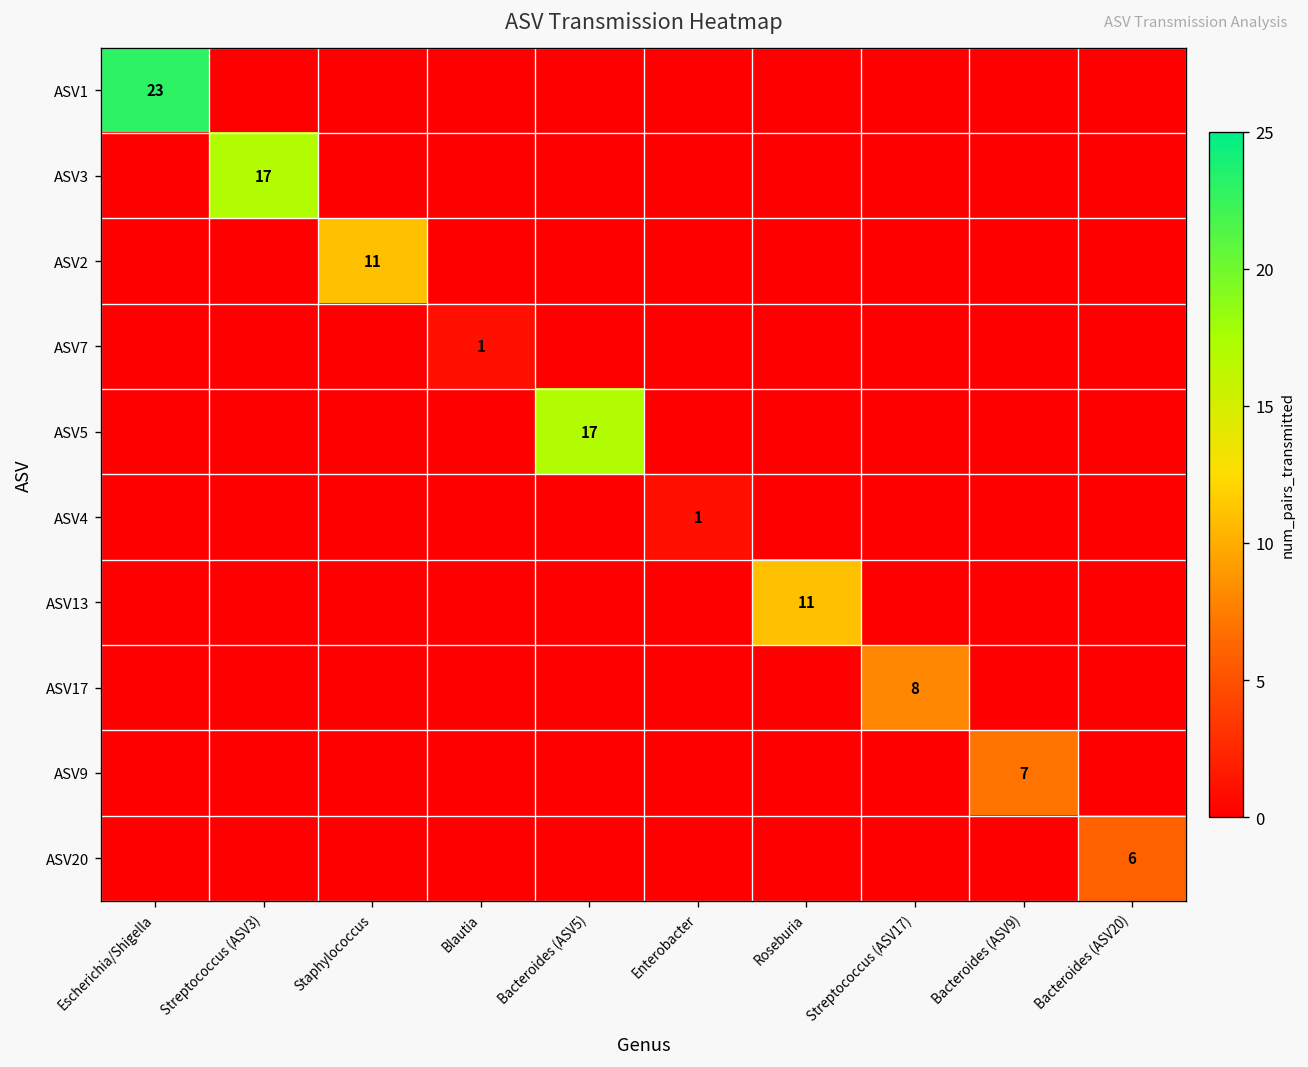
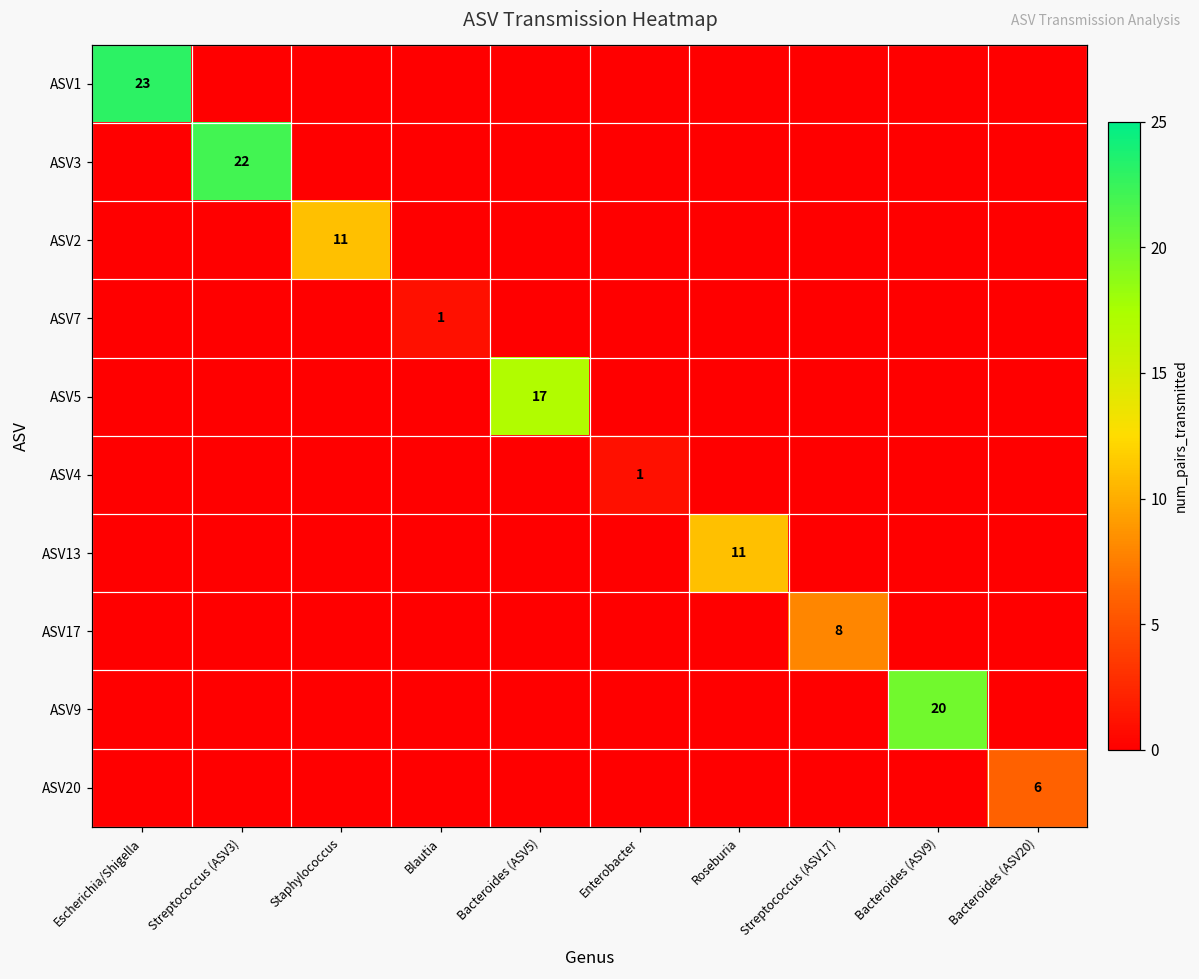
  {
    "ASV1": {
      "Escherichia/Shigella": 23
    },
    "ASV3": {
-     "Streptococcus (ASV3)": 17
+     "Streptococcus (ASV3)": 22
    },
    "ASV2": {
      "Staphylococcus": 11
    },
    "ASV7": {
      "Blautia": 1
    },
    "ASV5": {
      "Bacteroides (ASV5)": 17
    },
    "ASV4": {
      "Enterobacter": 1
    },
    "ASV13": {
      "Roseburia": 11
    },
    "ASV17": {
      "Streptococcus (ASV17)": 8
    },
    "ASV9": {
-     "Bacteroides (ASV9)": 7
+     "Bacteroides (ASV9)": 20
    },
    "ASV20": {
      "Bacteroides (ASV20)": 6
    }
  }
